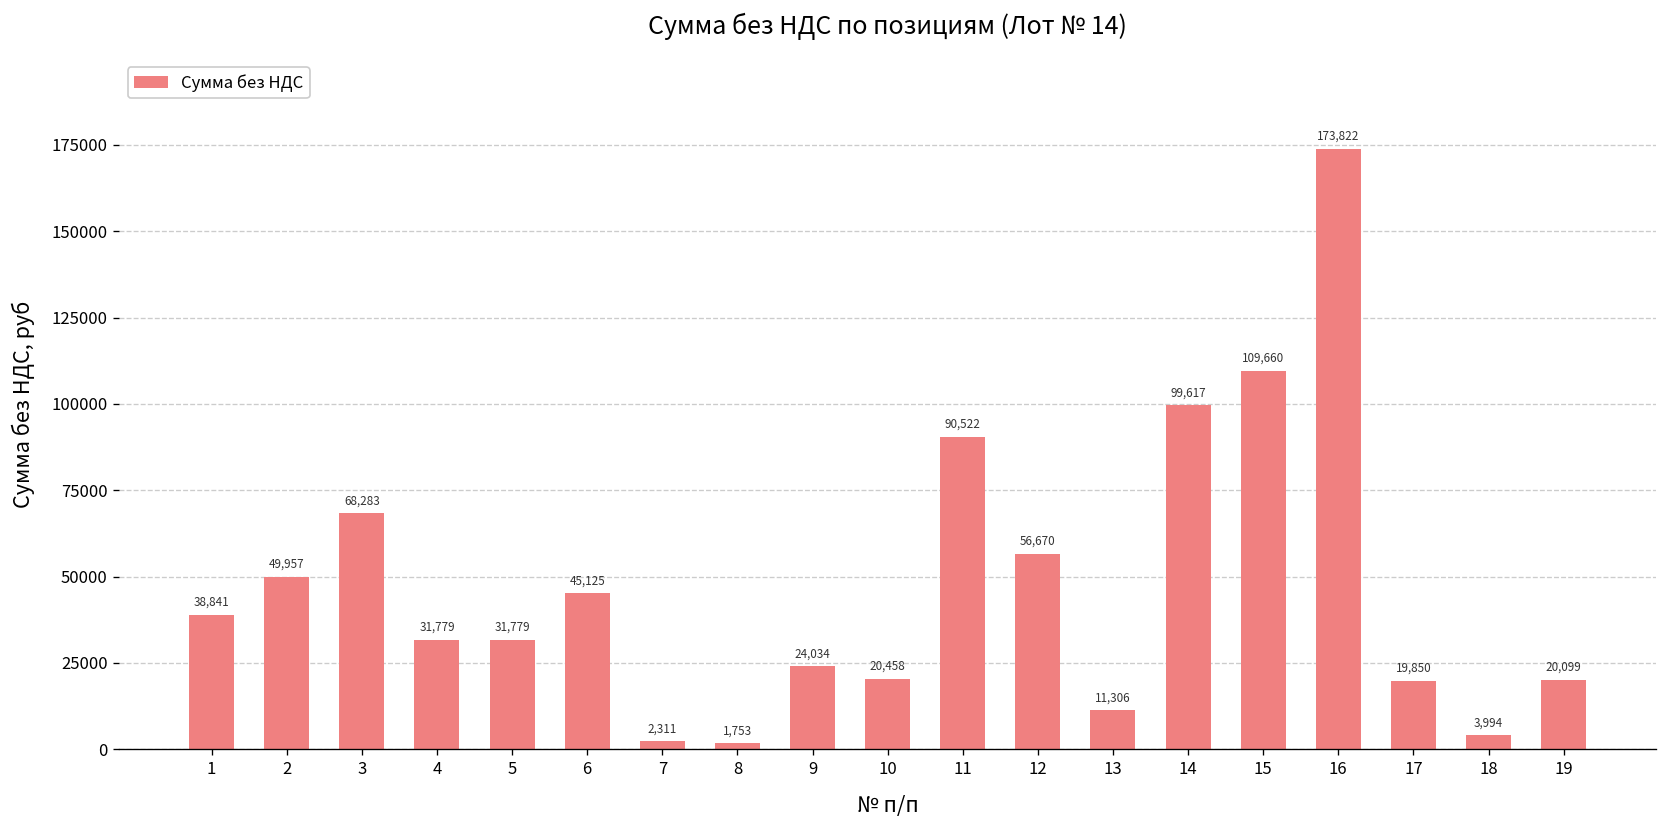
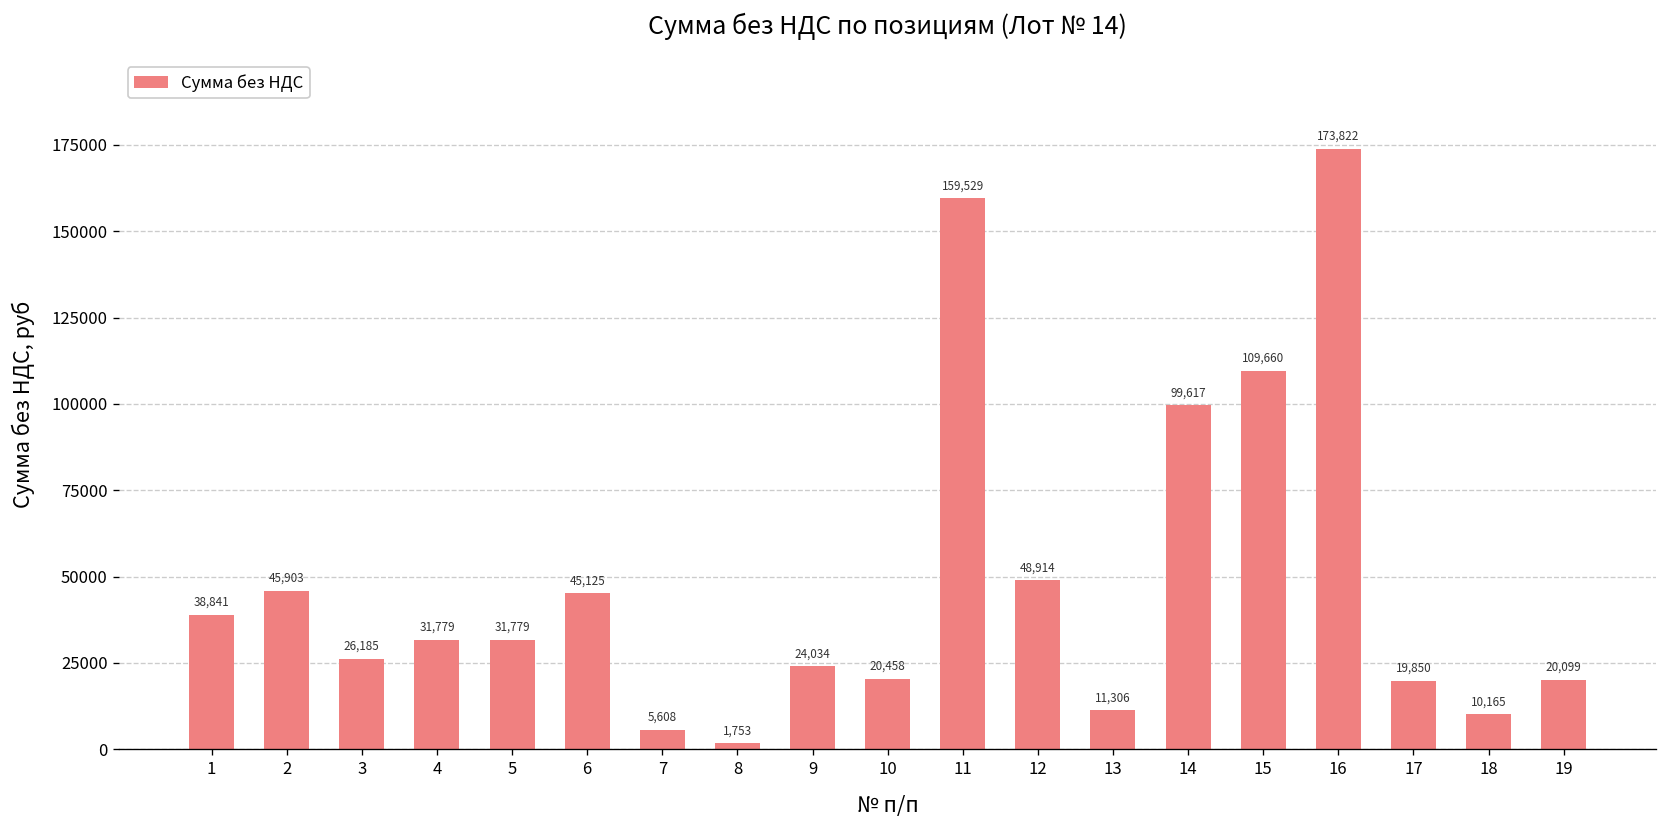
  {
    "1": "38,841",
-   "2": "49,957",
-   "3": "68,283",
+   "2": "45,903",
+   "3": "26,185",
    "4": "31,779",
    "5": "31,779",
    "6": "45,125",
-   "7": "2,311",
+   "7": "5,608",
    "8": "1,753",
    "9": "24,034",
    "10": "20,458",
-   "11": "90,522",
-   "12": "56,670",
+   "11": "159,529",
+   "12": "48,914",
    "13": "11,306",
    "14": "99,617",
    "15": "109,660",
    "16": "173,822",
    "17": "19,850",
-   "18": "3,994",
+   "18": "10,165",
    "19": "20,099"
  }
